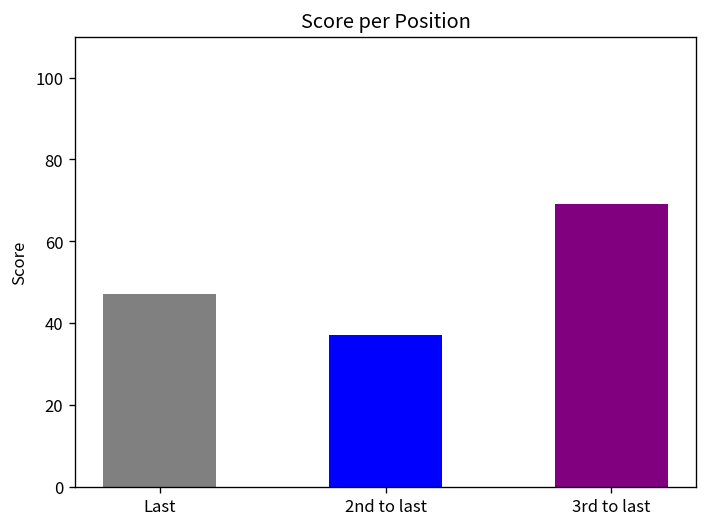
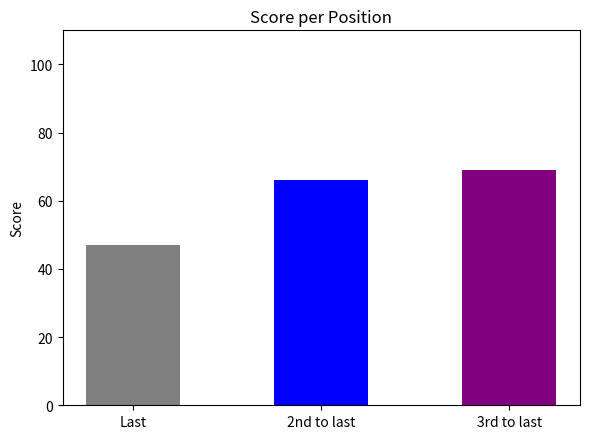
  {
    "Last": 47,
-   "2nd to last": 37,
+   "2nd to last": 66,
    "3rd to last": 69
  }
